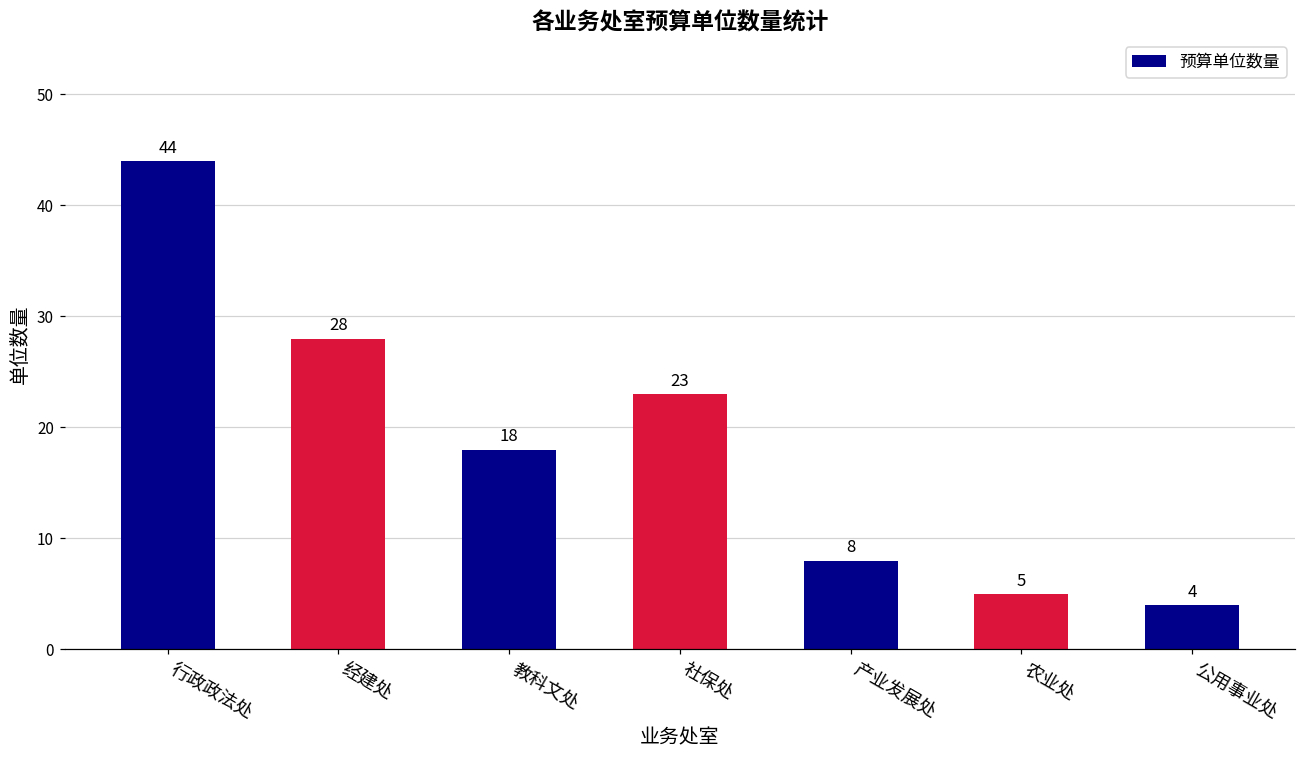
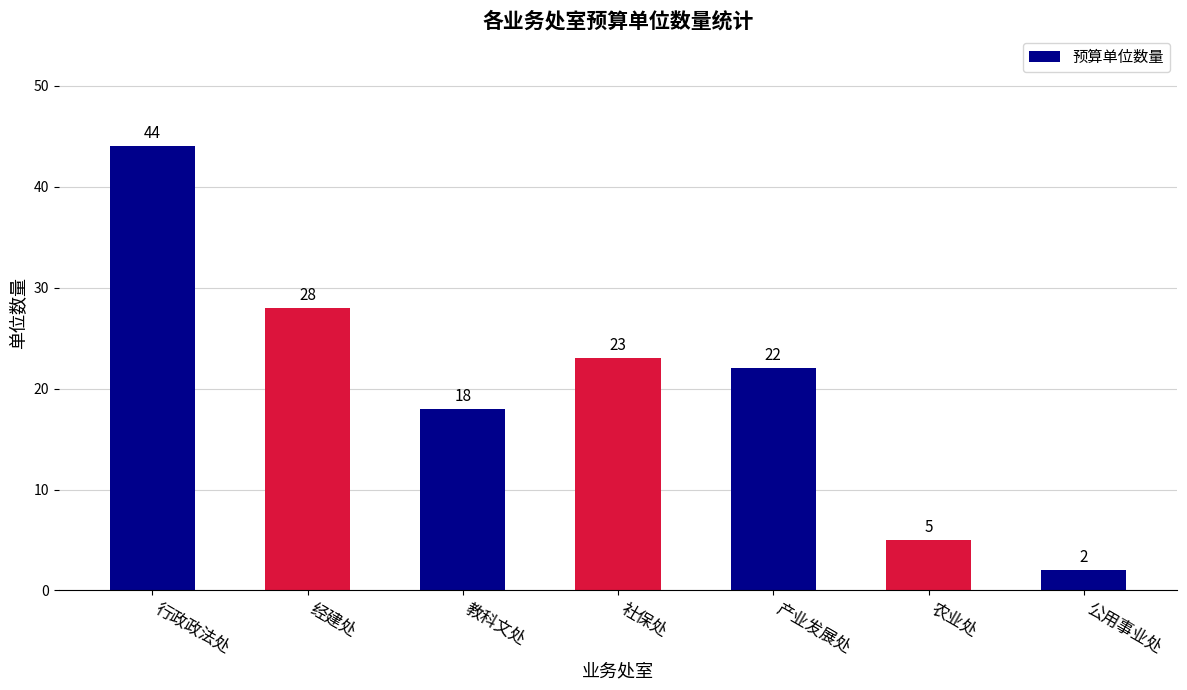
  {
    "行政政法处": 44,
    "经建处": 28,
    "教科文处": 18,
    "社保处": 23,
-   "产业发展处": 8,
+   "产业发展处": 22,
    "农业处": 5,
-   "公用事业处": 4
+   "公用事业处": 2
  }
